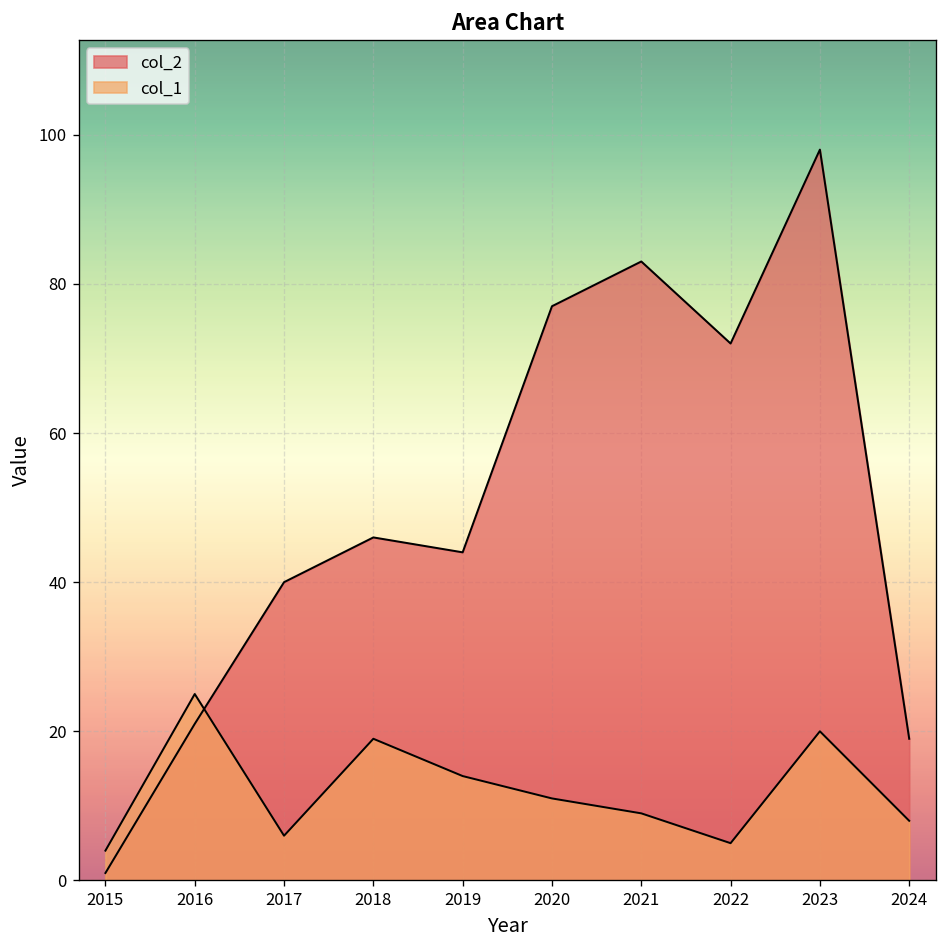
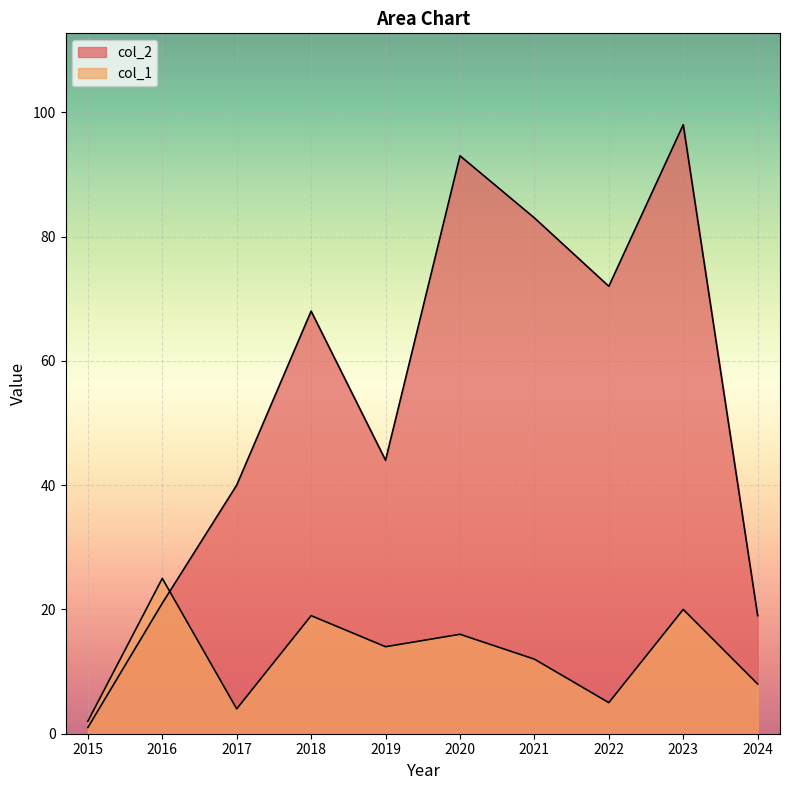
  {
    "col_2": {
      "2015": 1,
      "2016": 21,
      "2017": 40,
-     "2018": 46,
+     "2018": 68,
      "2019": 44,
-     "2020": 77,
+     "2020": 93,
      "2021": 83,
      "2022": 72,
      "2023": 98,
      "2024": 19
    },
    "col_1": {
-     "2015": 4,
+     "2015": 2,
      "2016": 25,
-     "2017": 6,
+     "2017": 4,
      "2018": 19,
      "2019": 14,
-     "2020": 11,
-     "2021": 9,
+     "2020": 16,
+     "2021": 12,
      "2022": 5,
      "2023": 20,
      "2024": 8
    }
  }
